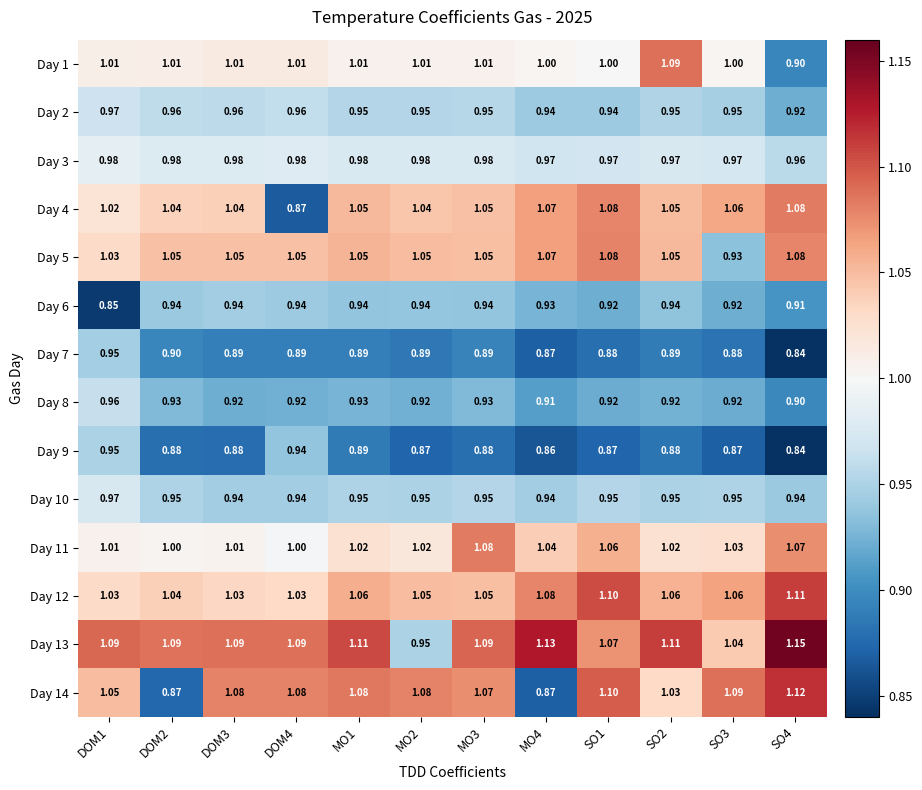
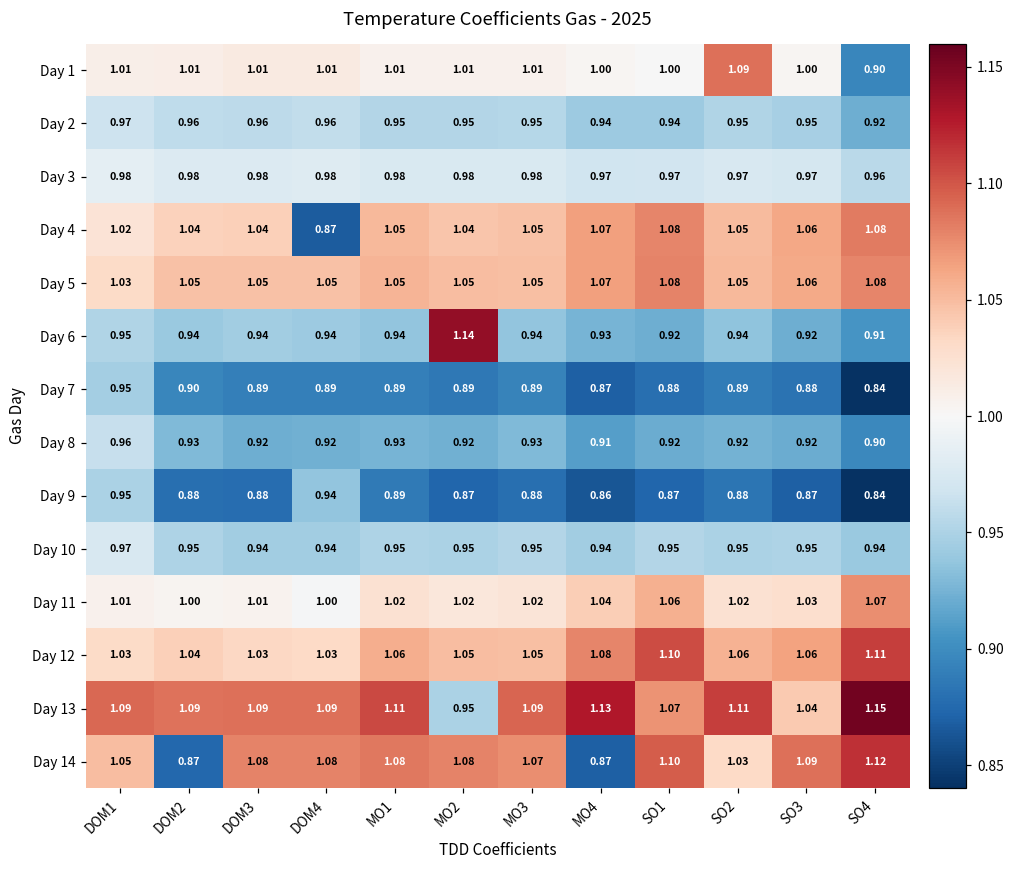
  {
    "Day 1": {
      "DOM1": 1.01,
      "DOM2": 1.01,
      "DOM3": 1.01,
      "DOM4": 1.01,
      "MO1": 1.01,
      "MO2": 1.01,
      "MO3": 1.01,
      "MO4": 1.00,
      "SO1": 1.00,
      "SO2": 1.09,
      "SO3": 1.00,
      "SO4": 0.90
    },
    "Day 2": {
      "DOM1": 0.97,
      "DOM2": 0.96,
      "DOM3": 0.96,
      "DOM4": 0.96,
      "MO1": 0.95,
      "MO2": 0.95,
      "MO3": 0.95,
      "MO4": 0.94,
      "SO1": 0.94,
      "SO2": 0.95,
      "SO3": 0.95,
      "SO4": 0.92
    },
    "Day 3": {
      "DOM1": 0.98,
      "DOM2": 0.98,
      "DOM3": 0.98,
      "DOM4": 0.98,
      "MO1": 0.98,
      "MO2": 0.98,
      "MO3": 0.98,
      "MO4": 0.97,
      "SO1": 0.97,
      "SO2": 0.97,
      "SO3": 0.97,
      "SO4": 0.96
    },
    "Day 4": {
      "DOM1": 1.02,
      "DOM2": 1.04,
      "DOM3": 1.04,
      "DOM4": 0.87,
      "MO1": 1.05,
      "MO2": 1.04,
      "MO3": 1.05,
      "MO4": 1.07,
      "SO1": 1.08,
      "SO2": 1.05,
      "SO3": 1.06,
      "SO4": 1.08
    },
    "Day 5": {
      "DOM1": 1.03,
      "DOM2": 1.05,
      "DOM3": 1.05,
      "DOM4": 1.05,
      "MO1": 1.05,
      "MO2": 1.05,
      "MO3": 1.05,
      "MO4": 1.07,
      "SO1": 1.08,
      "SO2": 1.05,
-     "SO3": 0.93,
+     "SO3": 1.06,
      "SO4": 1.08
    },
    "Day 6": {
-     "DOM1": 0.85,
+     "DOM1": 0.95,
      "DOM2": 0.94,
      "DOM3": 0.94,
      "DOM4": 0.94,
      "MO1": 0.94,
-     "MO2": 0.94,
+     "MO2": 1.14,
      "MO3": 0.94,
      "MO4": 0.93,
      "SO1": 0.92,
      "SO2": 0.94,
      "SO3": 0.92,
      "SO4": 0.91
    },
    "Day 7": {
      "DOM1": 0.95,
      "DOM2": 0.90,
      "DOM3": 0.89,
      "DOM4": 0.89,
      "MO1": 0.89,
      "MO2": 0.89,
      "MO3": 0.89,
      "MO4": 0.87,
      "SO1": 0.88,
      "SO2": 0.89,
      "SO3": 0.88,
      "SO4": 0.84
    },
    "Day 8": {
      "DOM1": 0.96,
      "DOM2": 0.93,
      "DOM3": 0.92,
      "DOM4": 0.92,
      "MO1": 0.93,
      "MO2": 0.92,
      "MO3": 0.93,
      "MO4": 0.91,
      "SO1": 0.92,
      "SO2": 0.92,
      "SO3": 0.92,
      "SO4": 0.90
    },
    "Day 9": {
      "DOM1": 0.95,
      "DOM2": 0.88,
      "DOM3": 0.88,
      "DOM4": 0.94,
      "MO1": 0.89,
      "MO2": 0.87,
      "MO3": 0.88,
      "MO4": 0.86,
      "SO1": 0.87,
      "SO2": 0.88,
      "SO3": 0.87,
      "SO4": 0.84
    },
    "Day 10": {
      "DOM1": 0.97,
      "DOM2": 0.95,
      "DOM3": 0.94,
      "DOM4": 0.94,
      "MO1": 0.95,
      "MO2": 0.95,
      "MO3": 0.95,
      "MO4": 0.94,
      "SO1": 0.95,
      "SO2": 0.95,
      "SO3": 0.95,
      "SO4": 0.94
    },
    "Day 11": {
      "DOM1": 1.01,
      "DOM2": 1.00,
      "DOM3": 1.01,
      "DOM4": 1.00,
      "MO1": 1.02,
      "MO2": 1.02,
-     "MO3": 1.08,
+     "MO3": 1.02,
      "MO4": 1.04,
      "SO1": 1.06,
      "SO2": 1.02,
      "SO3": 1.03,
      "SO4": 1.07
    },
    "Day 12": {
      "DOM1": 1.03,
      "DOM2": 1.04,
      "DOM3": 1.03,
      "DOM4": 1.03,
      "MO1": 1.06,
      "MO2": 1.05,
      "MO3": 1.05,
      "MO4": 1.08,
      "SO1": 1.10,
      "SO2": 1.06,
      "SO3": 1.06,
      "SO4": 1.11
    },
    "Day 13": {
      "DOM1": 1.09,
      "DOM2": 1.09,
      "DOM3": 1.09,
      "DOM4": 1.09,
      "MO1": 1.11,
      "MO2": 0.95,
      "MO3": 1.09,
      "MO4": 1.13,
      "SO1": 1.07,
      "SO2": 1.11,
      "SO3": 1.04,
      "SO4": 1.15
    },
    "Day 14": {
      "DOM1": 1.05,
      "DOM2": 0.87,
      "DOM3": 1.08,
      "DOM4": 1.08,
      "MO1": 1.08,
      "MO2": 1.08,
      "MO3": 1.07,
      "MO4": 0.87,
      "SO1": 1.10,
      "SO2": 1.03,
      "SO3": 1.09,
      "SO4": 1.12
    }
  }
